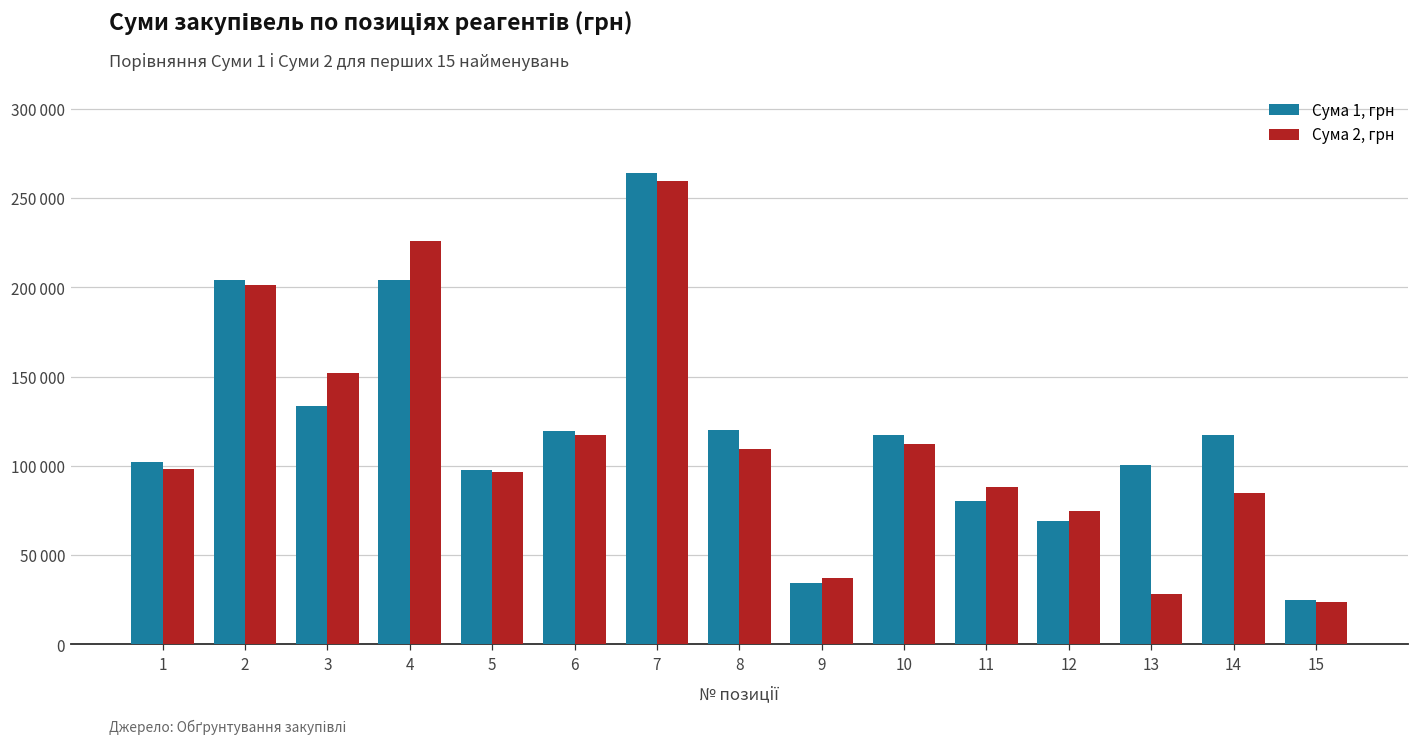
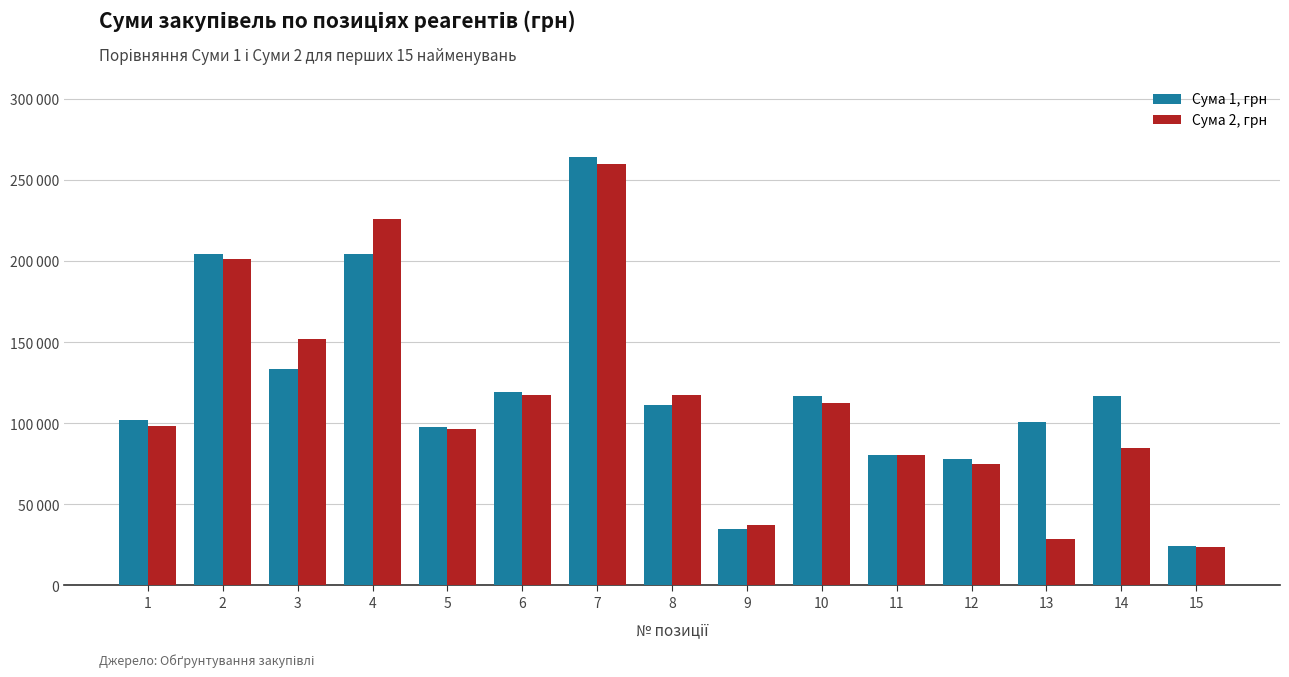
  {
    "Сума 1, грн": {
      "1": 102000,
      "2": 204000,
      "3": 133000,
      "4": 204000,
      "5": 98000,
      "6": 119000,
      "7": 264000,
-     "8": 120000,
+     "8": 111000,
      "9": 35000,
      "10": 117000,
      "11": 80000,
-     "12": 69000,
+     "12": 78000,
      "13": 101000,
      "14": 117000,
      "15": 25000
    },
    "Сума 2, грн": {
      "1": 98000,
      "2": 201000,
      "3": 152000,
      "4": 226000,
      "5": 96000,
      "6": 117000,
      "7": 260000,
-     "8": 110000,
+     "8": 117000,
      "9": 37000,
      "10": 112000,
-     "11": 88000,
+     "11": 80000,
      "12": 75000,
      "13": 28000,
      "14": 85000,
      "15": 24000
    }
  }
